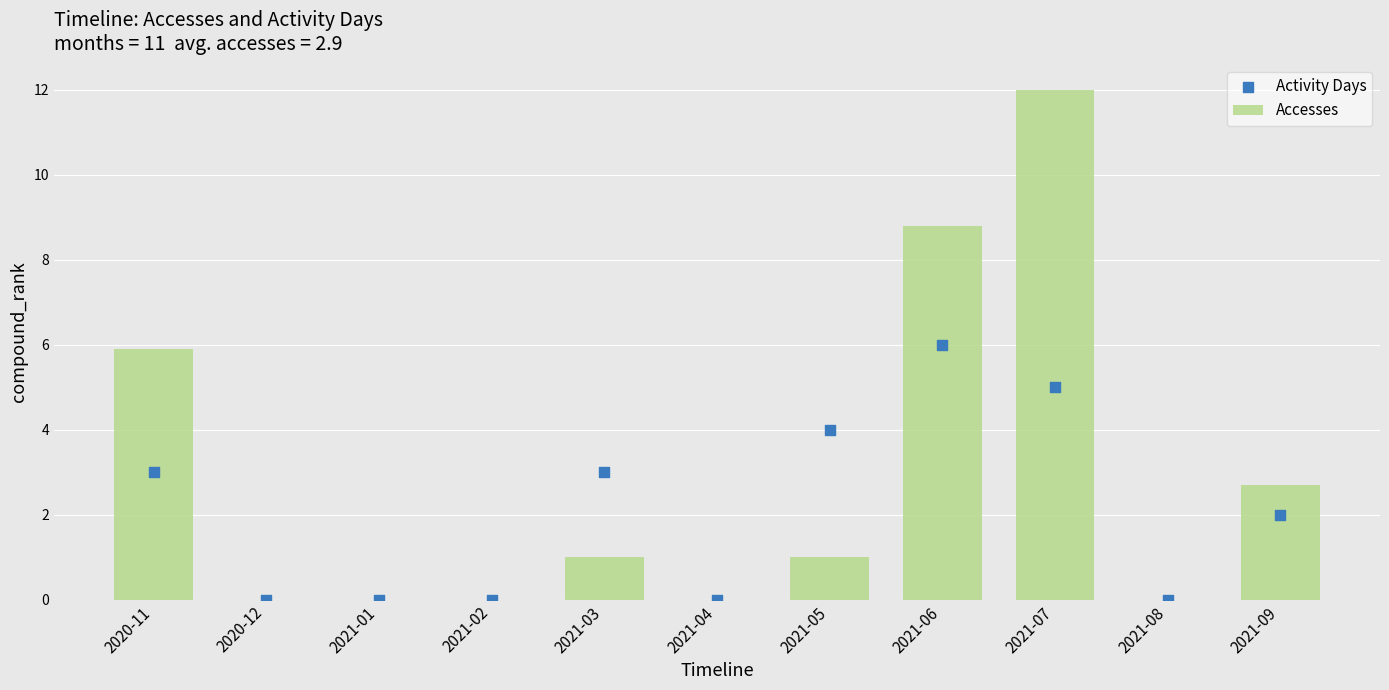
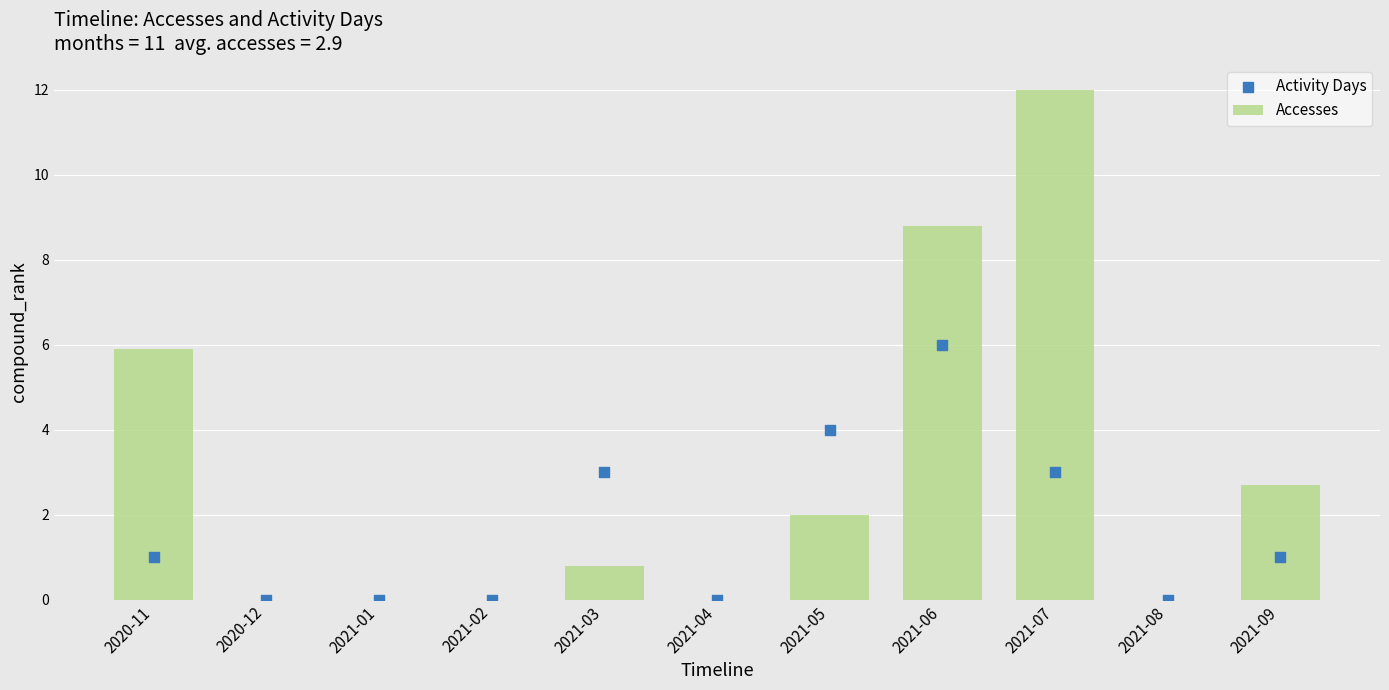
  {
    "Activity Days": {
-     "2020-11": 3,
-     "2021-07": 5,
-     "2021-09": 2
+     "2020-11": 1,
+     "2021-07": 3,
+     "2021-09": 1
    },
    "Accesses": {
      "2020-11": 5.9,
      "2020-12": 0.0,
      "2021-01": 0.0,
      "2021-02": 0.0,
-     "2021-03": 1.0,
+     "2021-03": 0.8,
      "2021-04": 0.0,
-     "2021-05": 1,
+     "2021-05": 2,
      "2021-06": 8.8,
      "2021-07": 12.0,
      "2021-08": 0.0,
      "2021-09": 2.7
    }
  }
